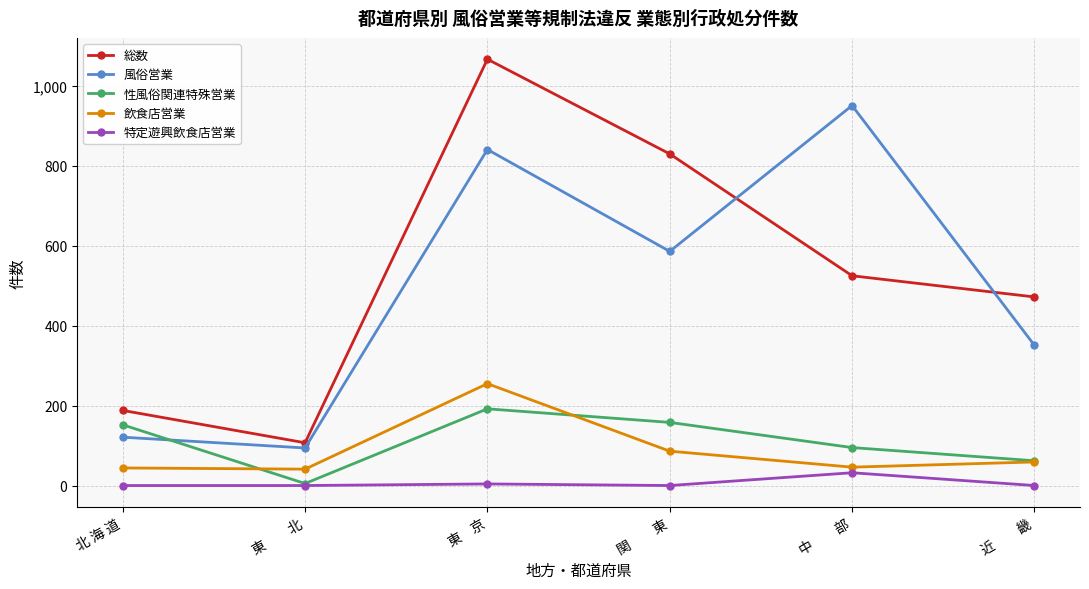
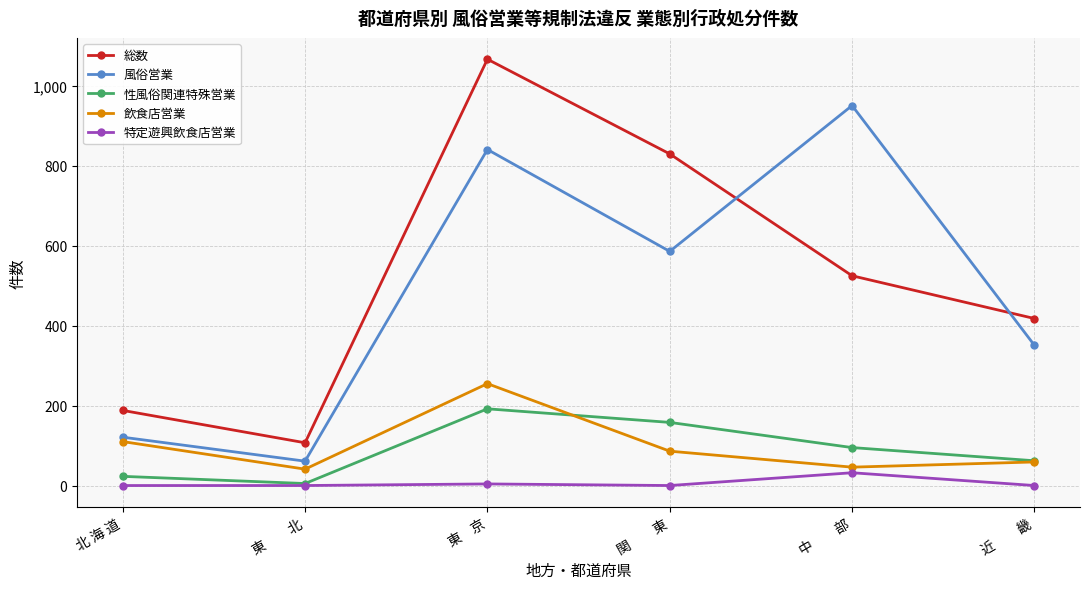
  {
    "総数": {
      "北 海 道": "190",
      "東 北": "110",
      "東 京": "1,070",
      "関 東": "830",
      "中 部": "530",
-     "近 畿": "470"
+     "近 畿": "420"
    },
    "風俗営業": {
      "北 海 道": "120",
-     "東 北": "90",
+     "東 北": "60",
      "東 京": "840",
      "関 東": "590",
      "中 部": "950",
      "近 畿": "350"
    },
    "性風俗関連特殊営業": {
-     "北 海 道": "150",
+     "北 海 道": "20",
      "東 京": "190",
      "関 東": "160",
      "中 部": "100"
    },
    "飲食店営業": {
-     "北 海 道": "40",
+     "北 海 道": "110",
      "東 北": "40",
      "東 京": "260",
      "関 東": "90",
      "中 部": "50"
    },
    "特定遊興飲食店営業": {
      "北 海 道": "0",
      "東 京": "0",
      "関 東": "0",
      "中 部": "30",
      "近 畿": "0"
    }
  }
